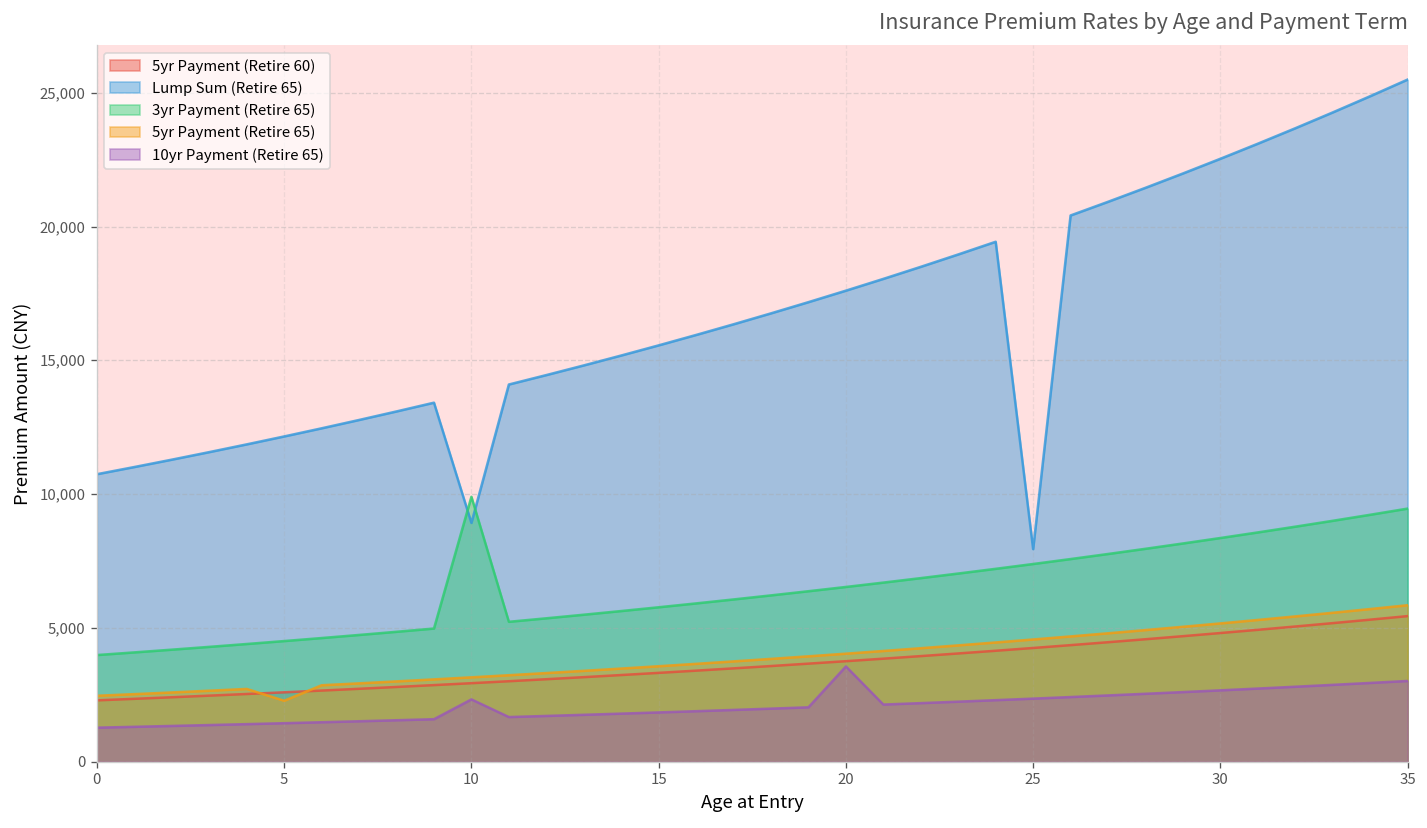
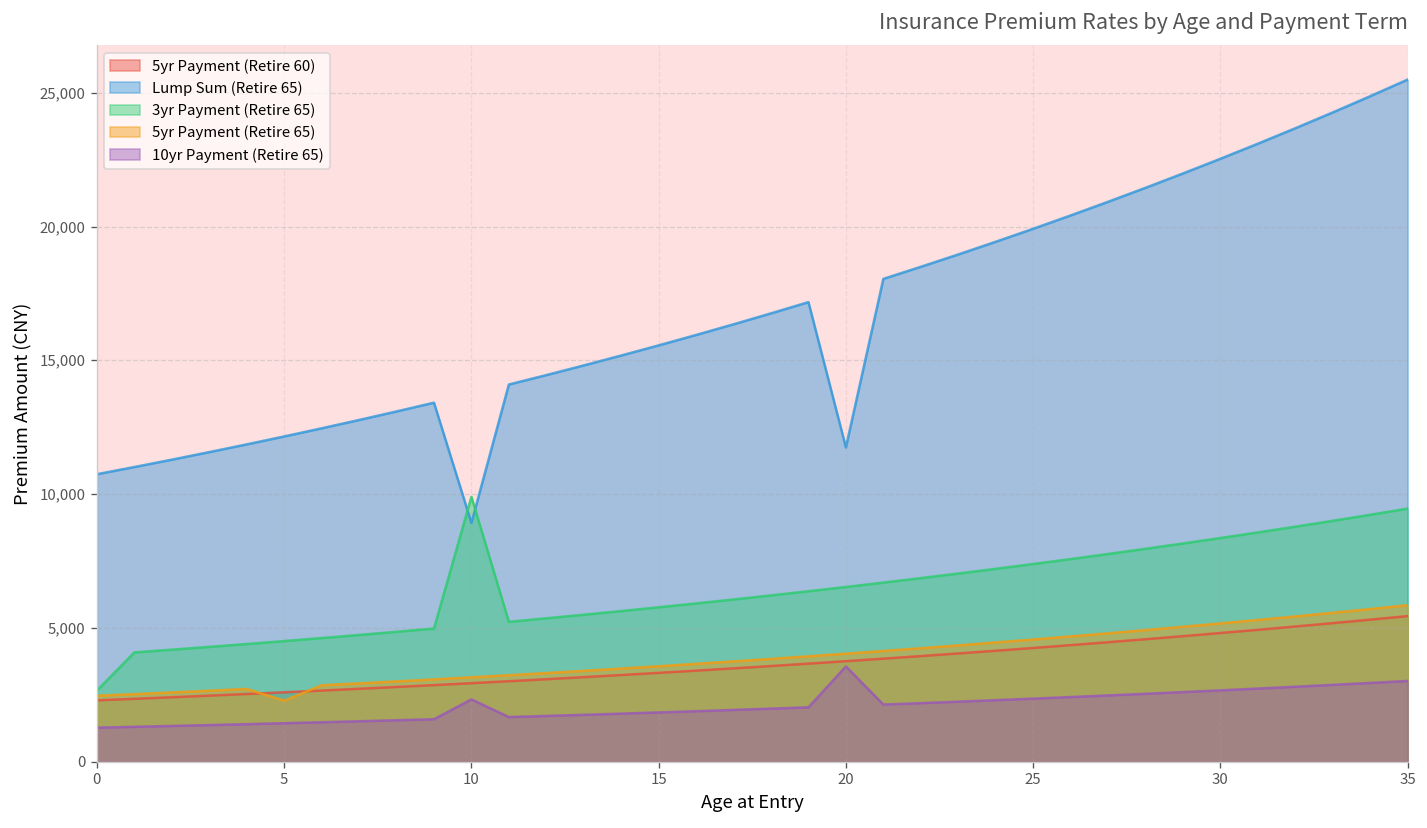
  {
    "5yr Payment (Retire 60)": {
      "0": "2,300",
      "5": "2,600",
      "10": "2,900",
      "15": "3,300",
      "20": "3,800",
      "25": "4,200",
      "30": "4,800",
      "35": "5,400"
    },
    "Lump Sum (Retire 65)": {
      "0": "10,700",
      "5": "12,200",
      "10": "8,900",
      "15": "15,600",
-     "20": "17,600",
-     "25": "7,900",
+     "20": "11,700",
+     "25": "19,900",
      "30": "22,500",
      "35": "25,500"
    },
    "3yr Payment (Retire 65)": {
-     "0": "4,000",
+     "0": "2,700",
      "5": "4,500",
      "10": "9,900",
      "15": "5,800",
      "20": "6,500",
      "25": "7,400",
      "30": "8,400",
      "35": "9,500"
    },
    "5yr Payment (Retire 65)": {
      "0": "2,500",
      "5": "2,300",
      "10": "3,200",
      "15": "3,600",
      "20": "4,000",
      "25": "4,600",
      "30": "5,200",
      "35": "5,800"
    },
    "10yr Payment (Retire 65)": {
      "0": "1,300",
      "5": "1,400",
      "10": "2,300",
      "15": "1,800",
      "20": "3,600",
      "25": "2,400",
      "30": "2,700",
      "35": "3,000"
    }
  }
